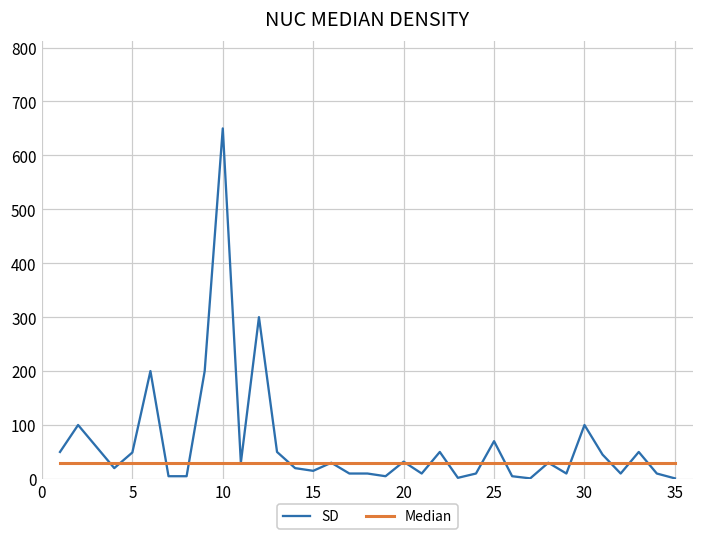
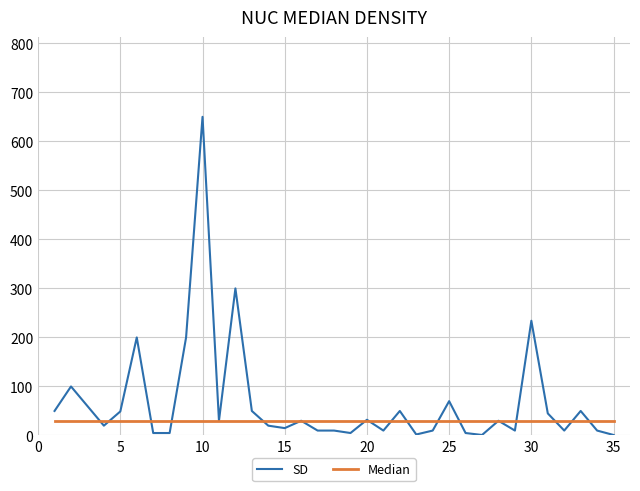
  {
    "SD": {
      "5": 50,
      "10": 650,
      "15": 20,
      "25": 70,
-     "30": 100,
+     "30": 230,
      "35": 0
    },
    "Median": {
      "5": 30,
      "10": 30,
      "15": 30,
      "25": 30,
      "30": 30,
      "35": 30
    }
  }
